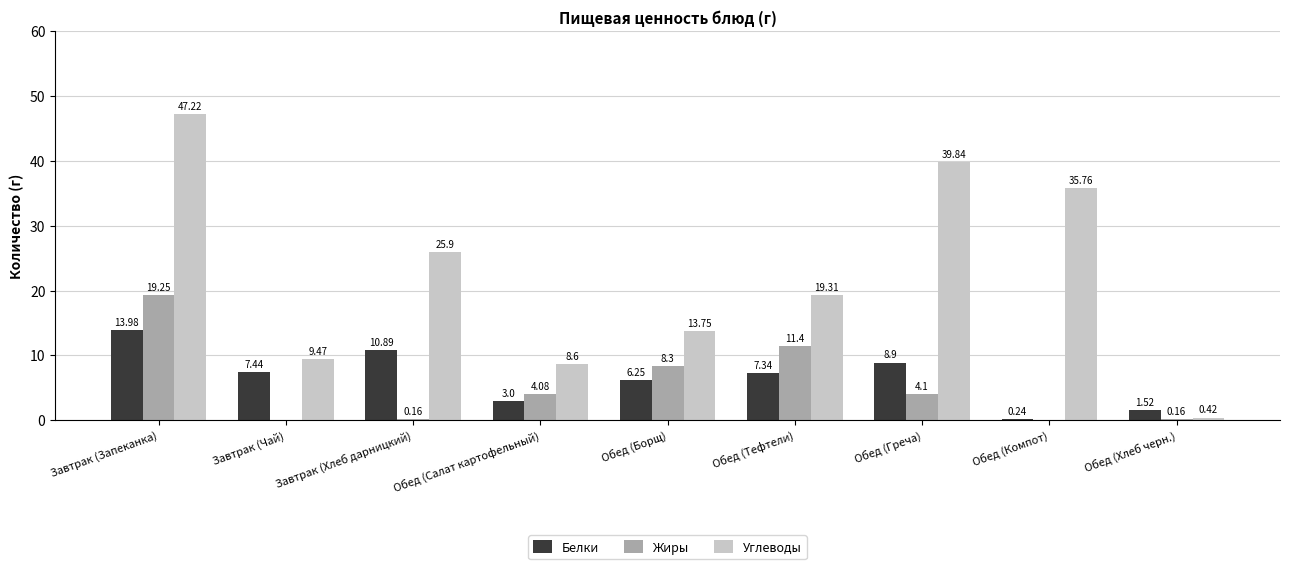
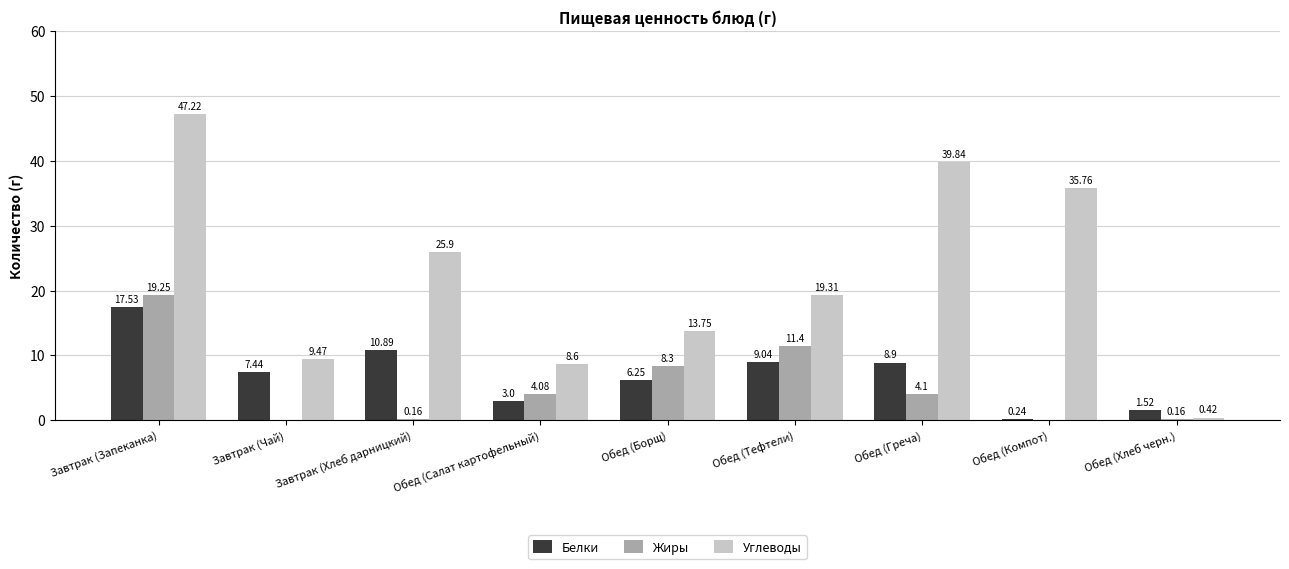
  {
    "Белки": {
-     "Завтрак (Запеканка)": 13.98,
+     "Завтрак (Запеканка)": 17.53,
      "Завтрак (Чай)": 7.44,
      "Завтрак (Хлеб дарницкий)": 10.89,
      "Обед (Салат картофельный)": 3.0,
      "Обед (Борщ)": 6.25,
-     "Обед (Тефтели)": 7.34,
+     "Обед (Тефтели)": 9.04,
      "Обед (Греча)": 8.9,
      "Обед (Компот)": 0.24,
      "Обед (Хлеб черн.)": 1.52
    }
  }
